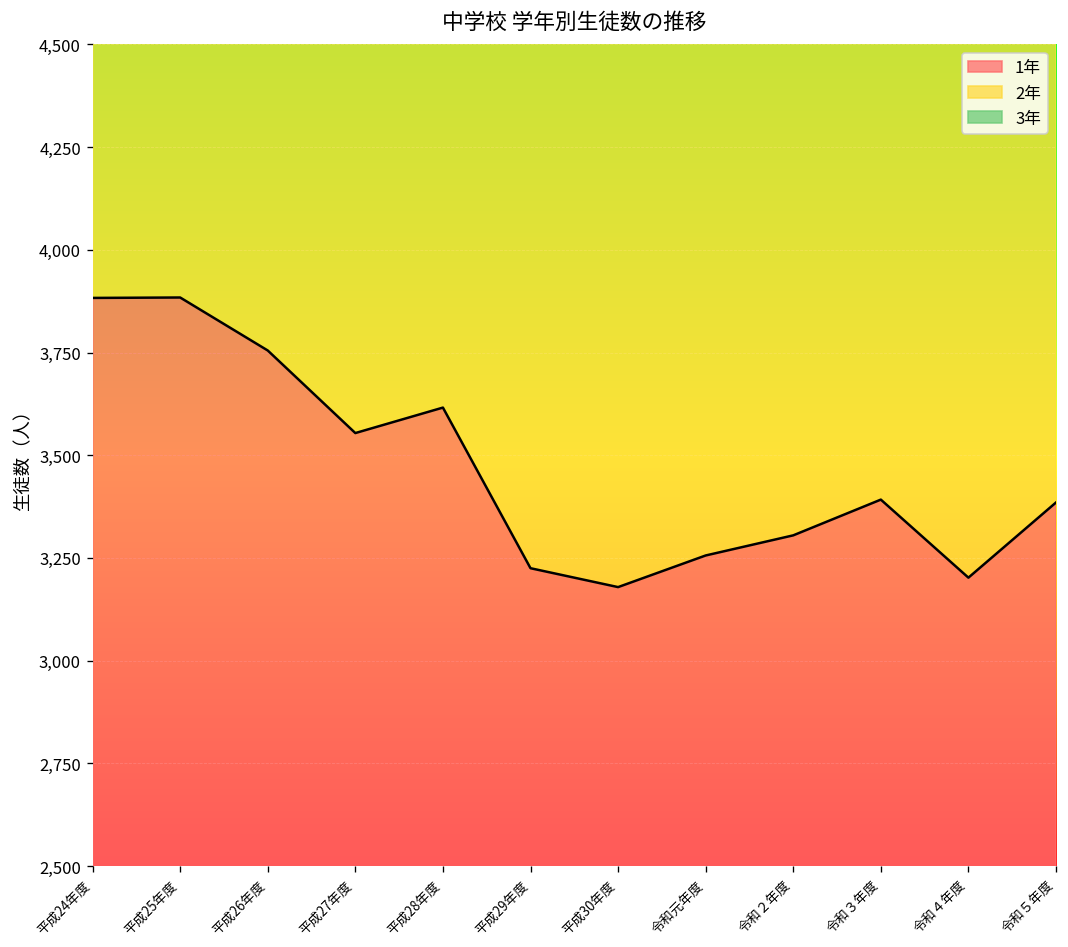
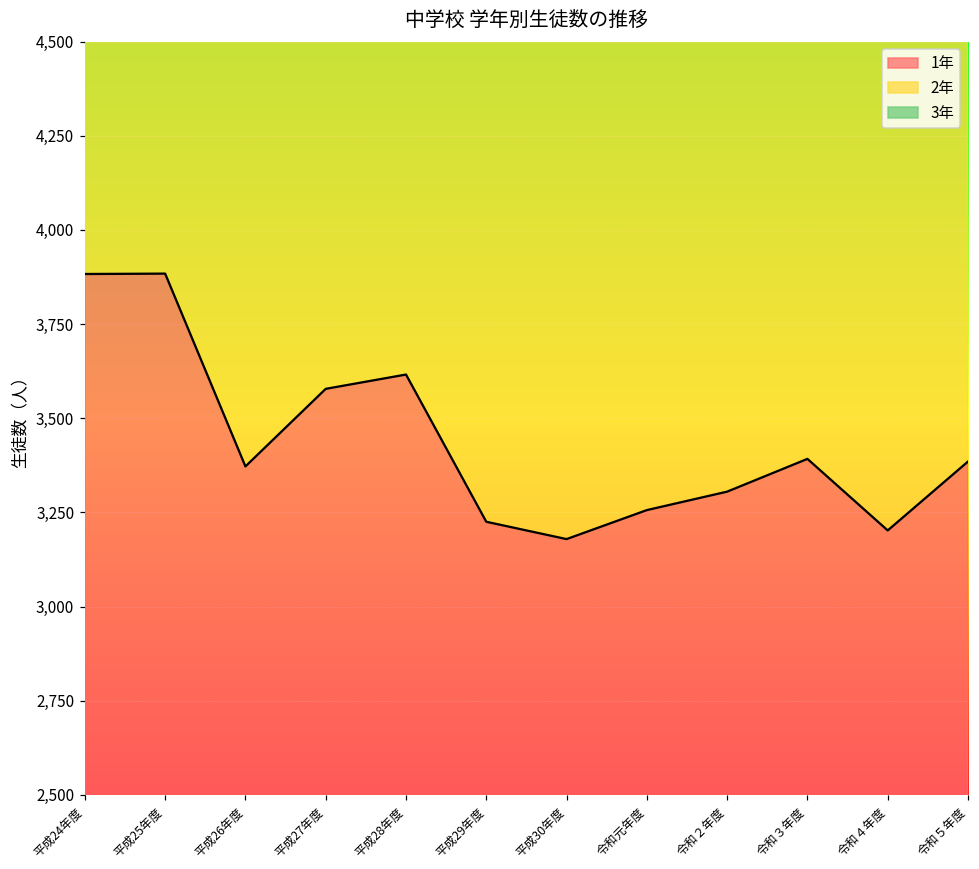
  {
    "1年": {
      "平成24年度": "3,880",
      "平成25年度": "3,880",
-     "平成26年度": "3,760",
-     "平成27年度": "3,550",
+     "平成26年度": "3,370",
+     "平成27年度": "3,580",
      "平成28年度": "3,620",
      "平成29年度": "3,230",
      "平成30年度": "3,180",
      "令和元年度": "3,260",
      "令和２年度": "3,310",
      "令和３年度": "3,390",
      "令和４年度": "3,200",
      "令和５年度": "3,390"
    }
  }
